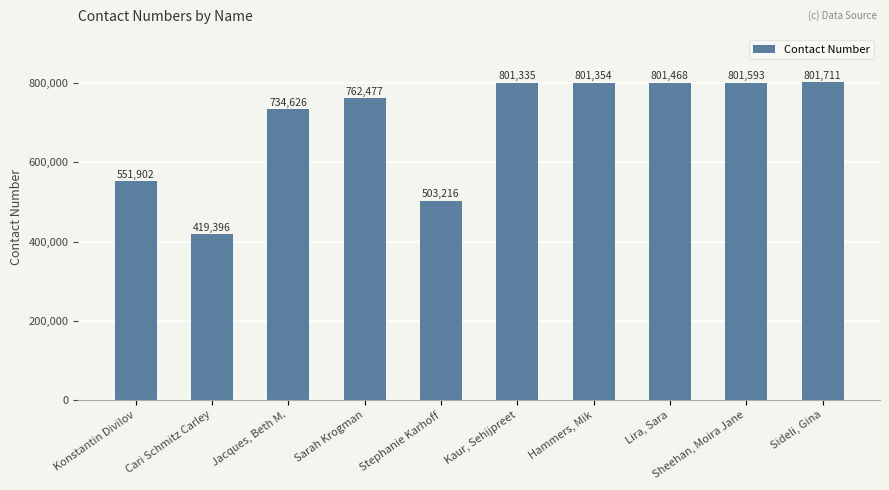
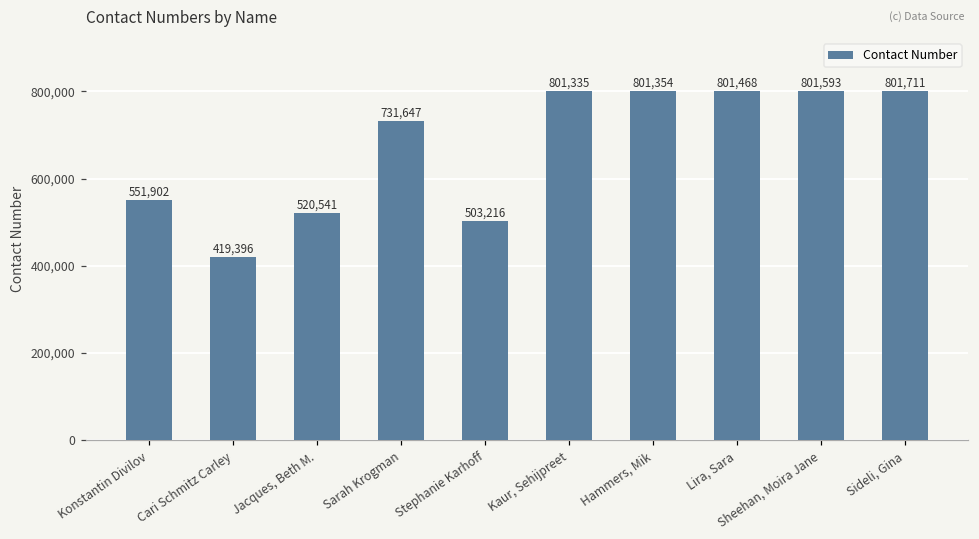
  {
    "Konstantin Divilov": "551,902",
    "Cari Schmitz Carley": "419,396",
-   "Jacques, Beth M.": "734,626",
-   "Sarah Krogman": "762,477",
+   "Jacques, Beth M.": "520,541",
+   "Sarah Krogman": "731,647",
    "Stephanie Karhoff": "503,216",
    "Kaur, Sehijpreet": "801,335",
    "Hammers, Mik": "801,354",
    "Lira, Sara": "801,468",
    "Sheehan, Moira Jane": "801,593",
    "Sideli, Gina": "801,711"
  }
